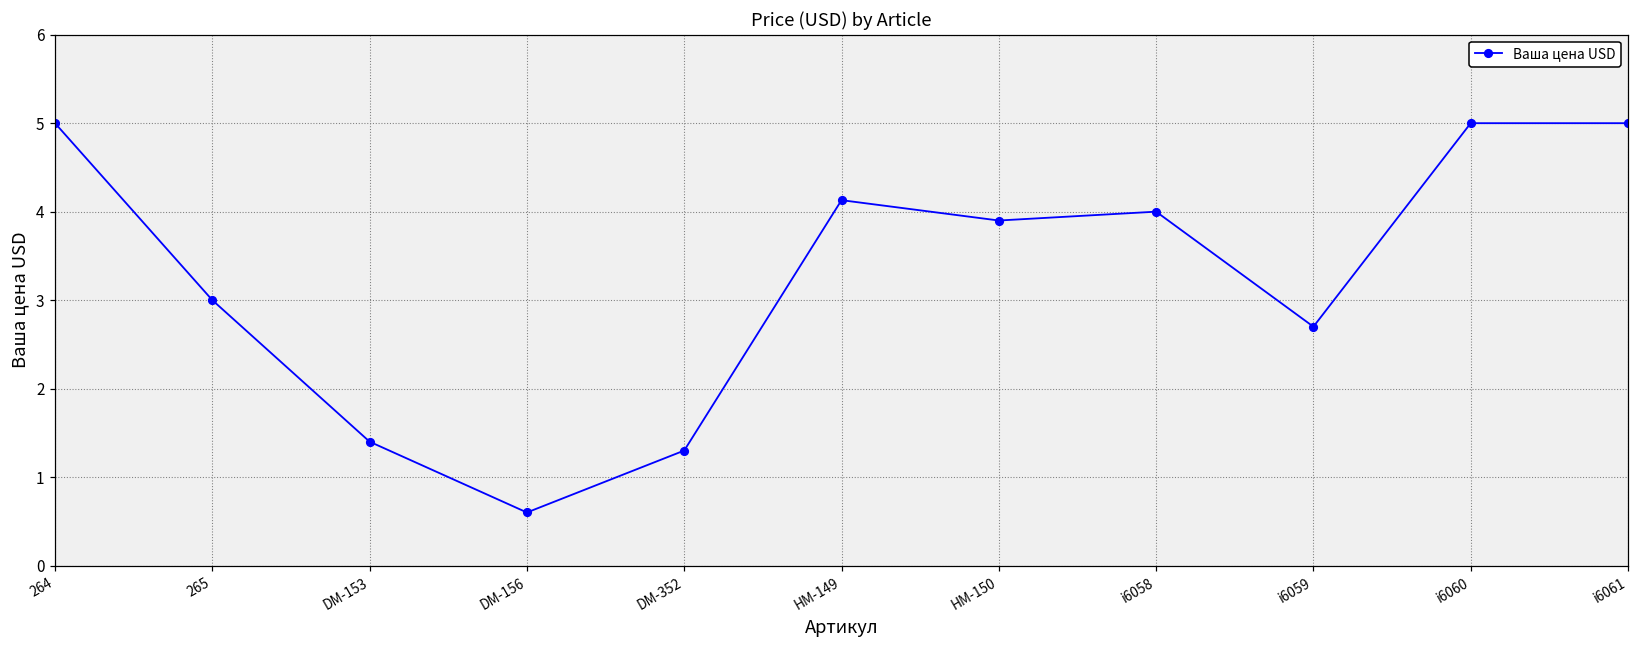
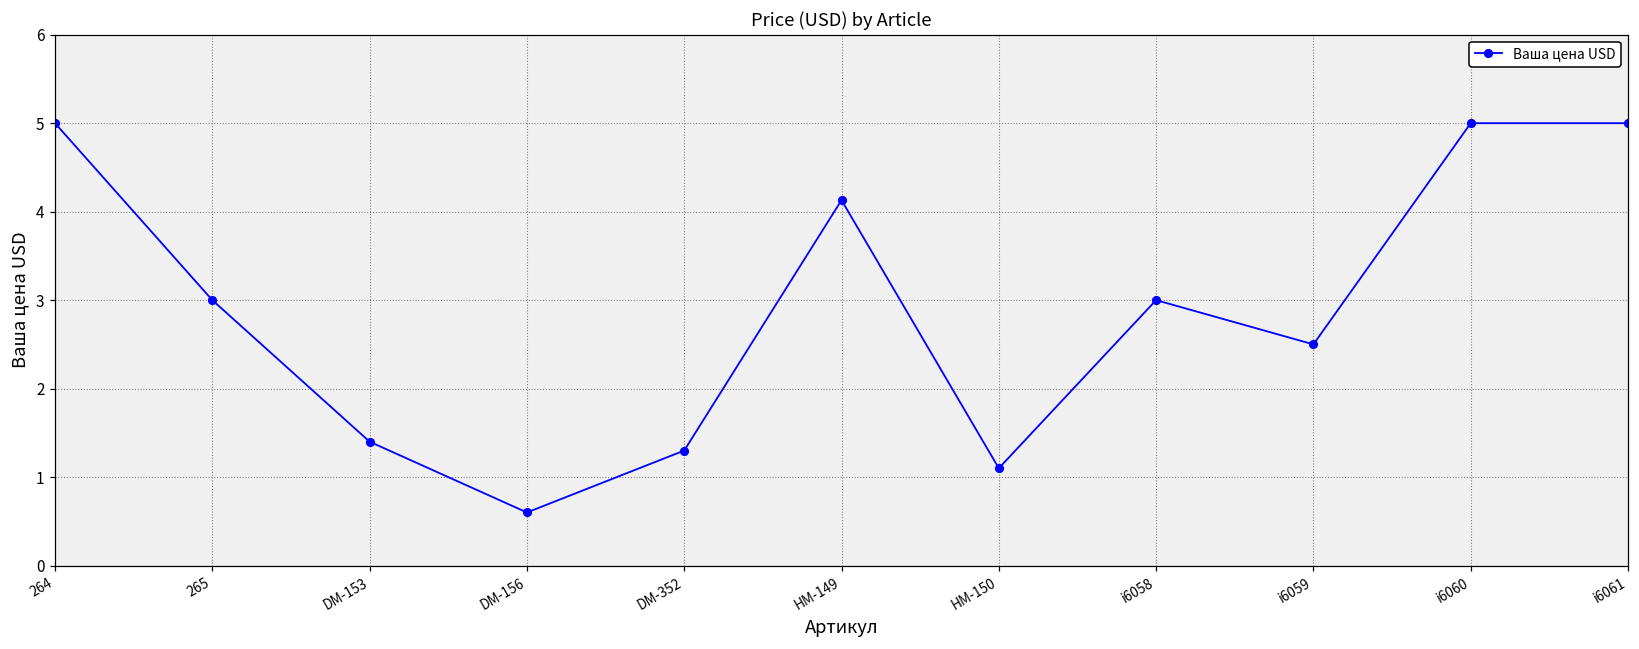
  {
    "264": 5.0,
    "265": 3.0,
    "DM-153": 1.4,
    "DM-156": 0.6,
    "DM-352": 1.3,
    "НМ-149": 4.1,
-   "НМ-150": 3.9,
-   "i6058": 4,
-   "i6059": 2.7,
+   "НМ-150": 1.1,
+   "i6058": 3,
+   "i6059": 2.5,
    "i6060": 5.0,
    "i6061": 5.0
  }
